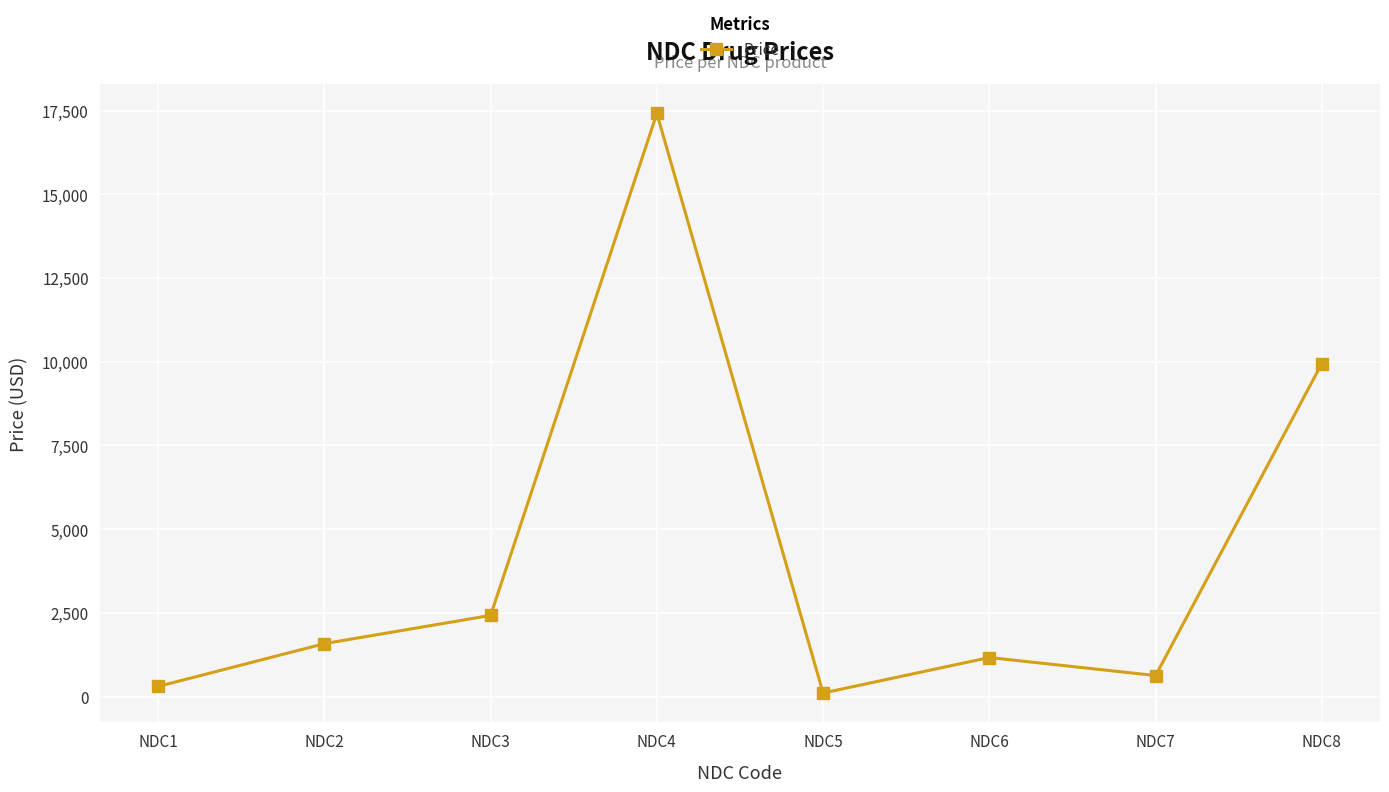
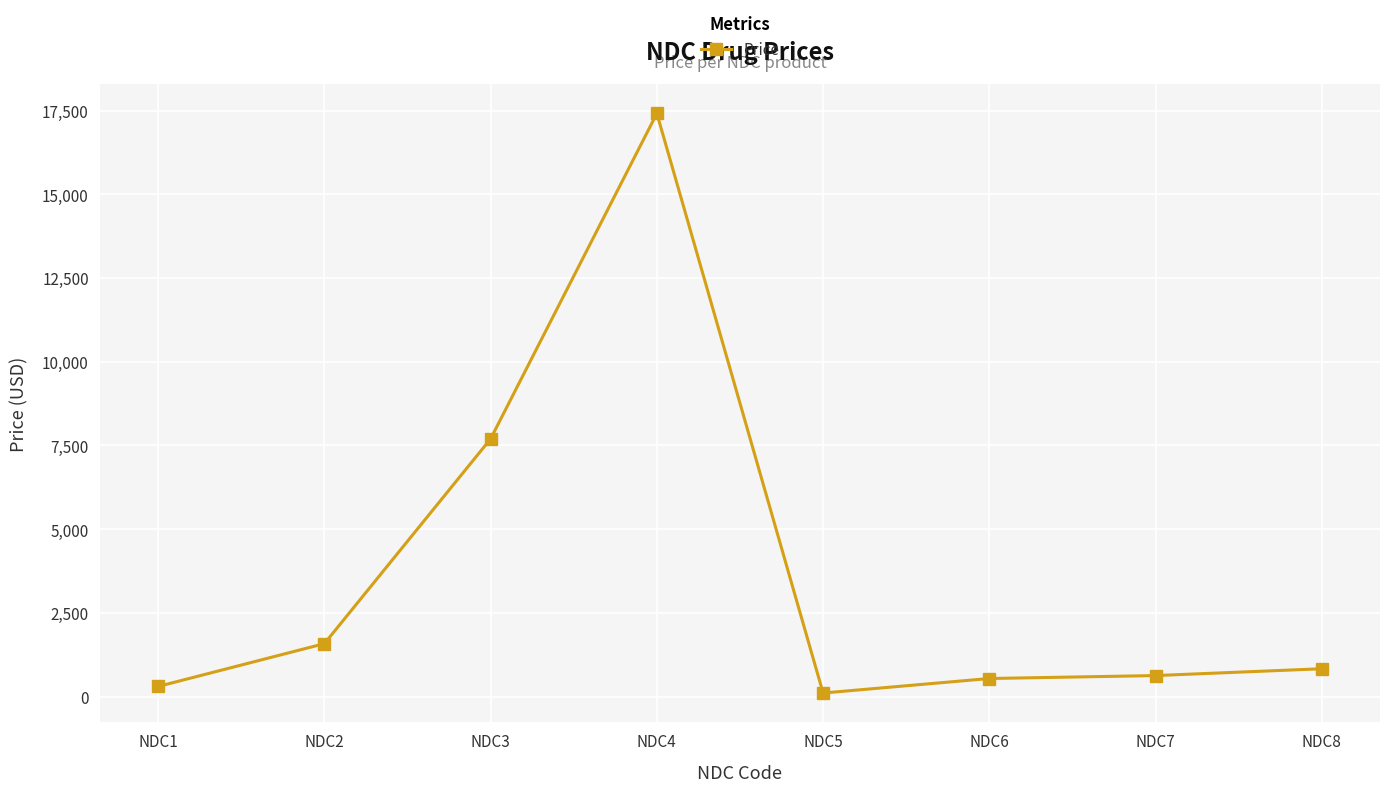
  {
    "NDC1": "300",
    "NDC2": "1,600",
-   "NDC3": "2,400",
+   "NDC3": "7,700",
    "NDC4": "17,400",
    "NDC5": "100",
-   "NDC6": "1,200",
+   "NDC6": "500",
    "NDC7": "600",
-   "NDC8": "9,900"
+   "NDC8": "800"
  }
